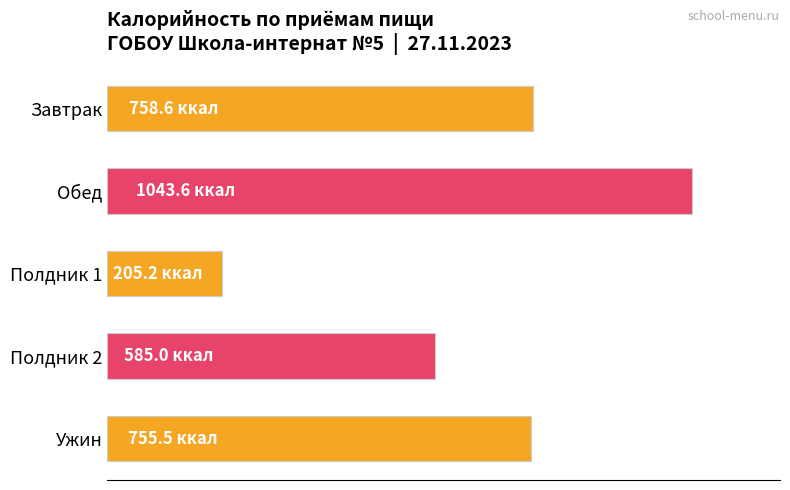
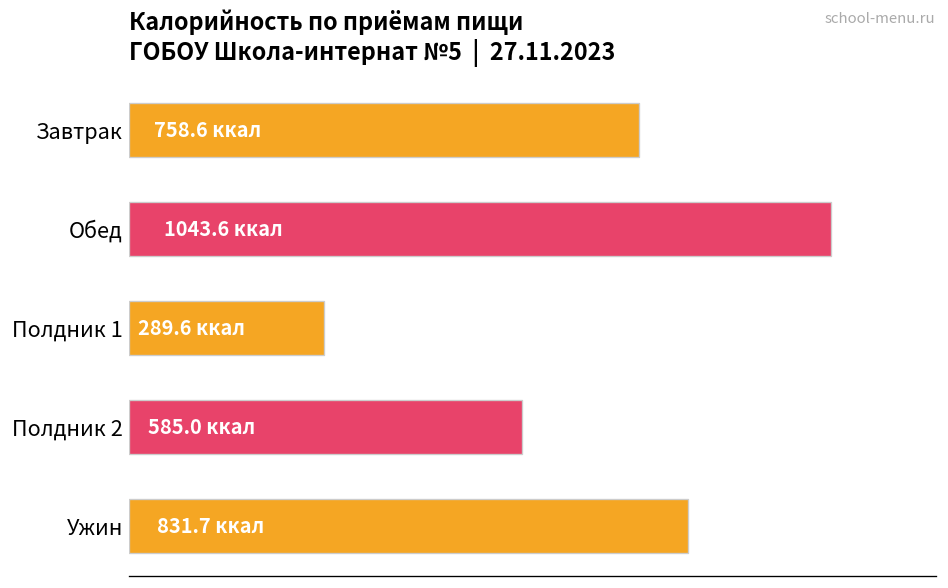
  {
    "Завтрак": 758.6,
    "Обед": 1043.6,
-   "Полдник 1": 205.2,
+   "Полдник 1": 289.6,
    "Полдник 2": 585.0,
-   "Ужин": 755.5
+   "Ужин": 831.7
  }
